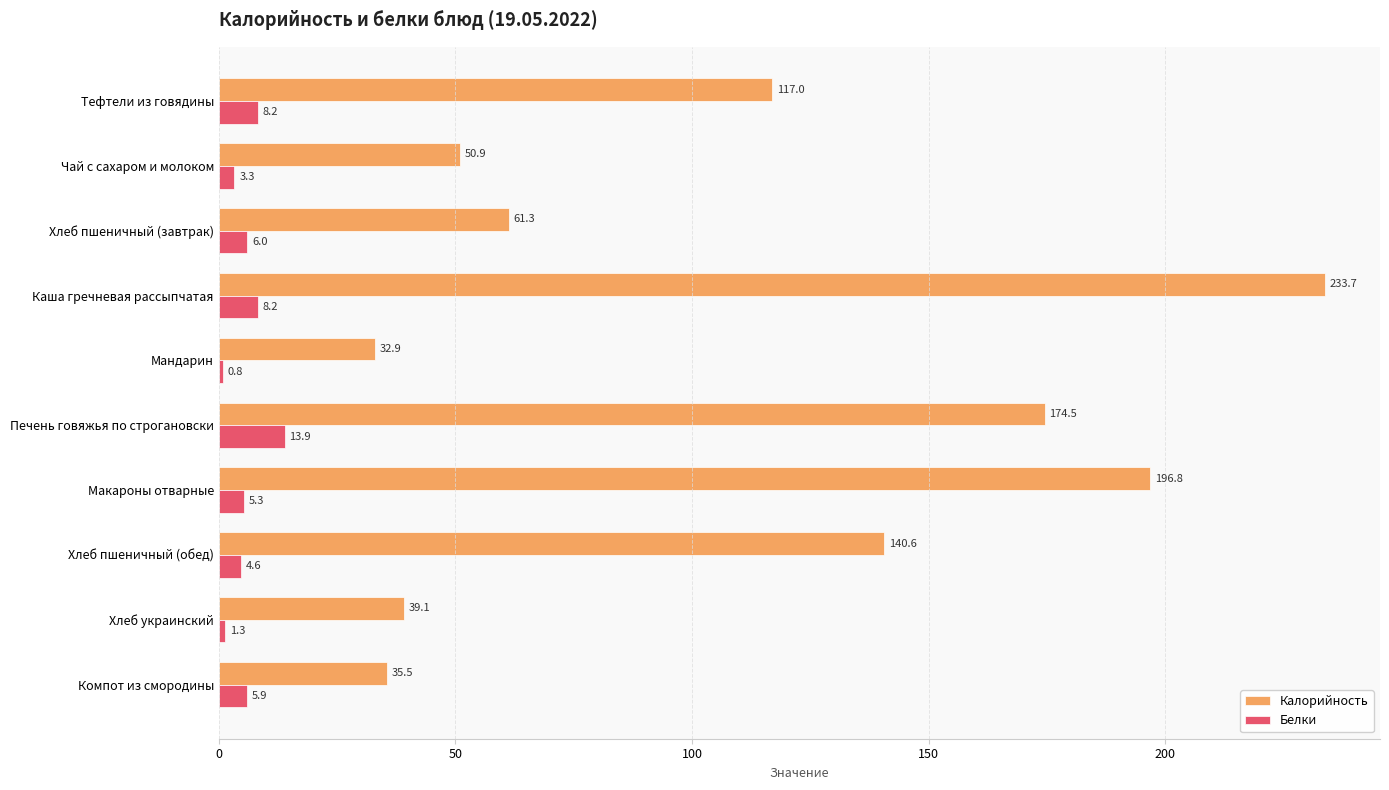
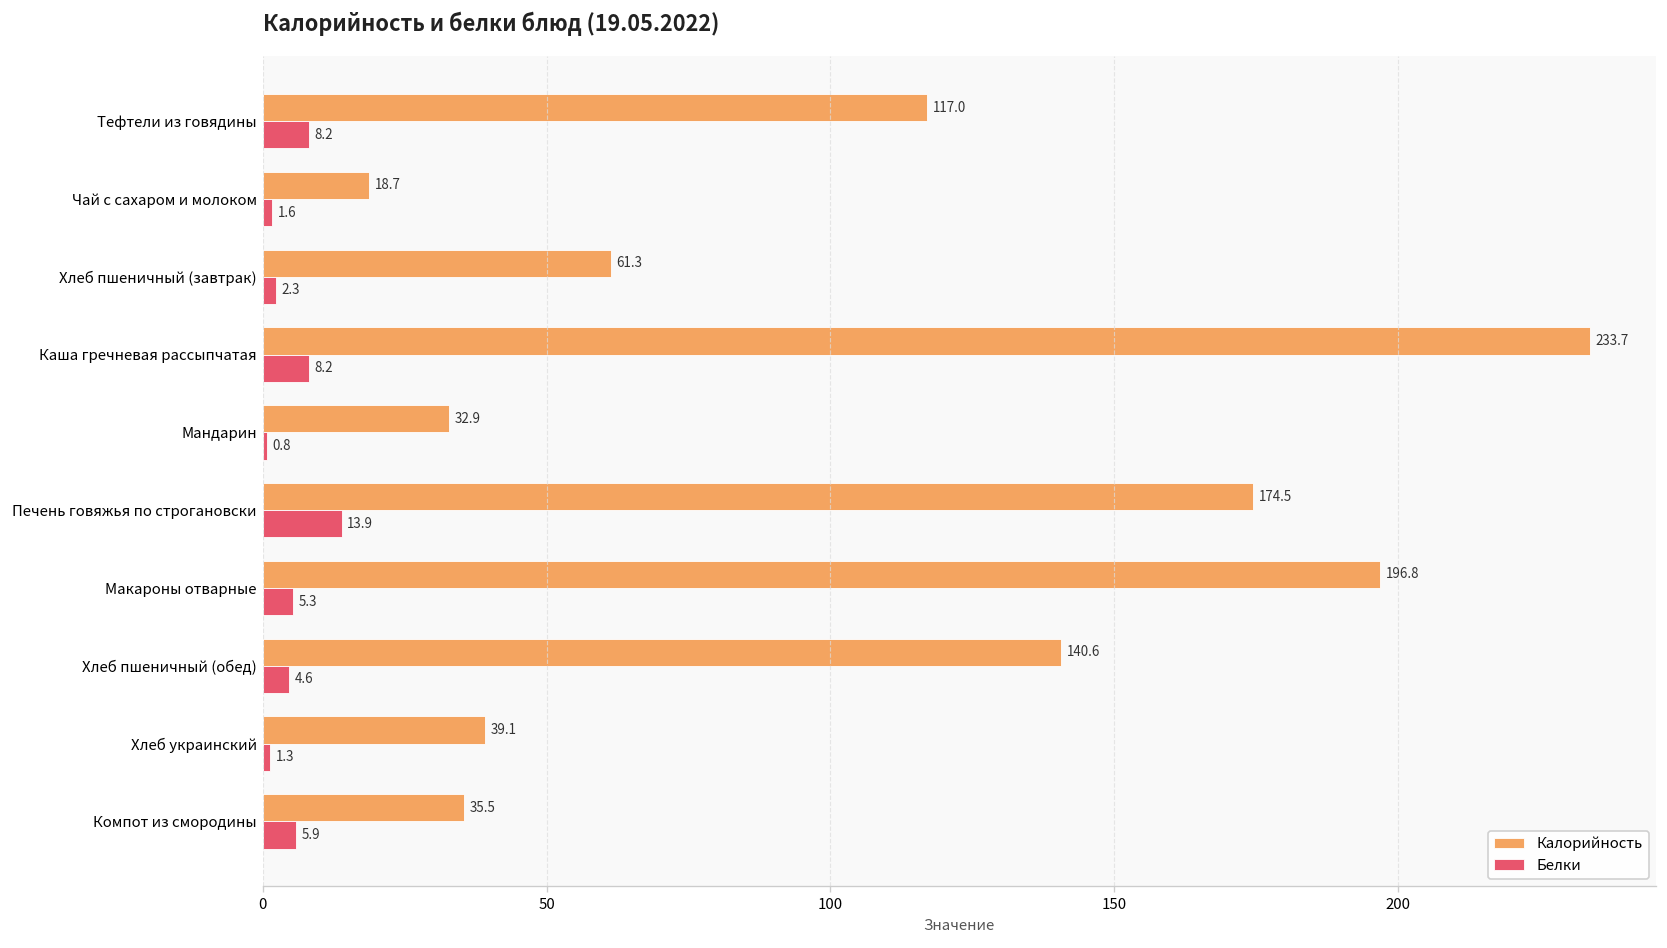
  {
    "Калорийность": {
      "Тефтели из говядины": 117.0,
-     "Чай с сахаром и молоком": 50.9,
+     "Чай с сахаром и молоком": 18.7,
      "Хлеб пшеничный (завтрак)": 61.3,
      "Каша гречневая рассыпчатая": 233.7,
      "Мандарин": 32.9,
      "Печень говяжья по строгановски": 174.5,
      "Макароны отварные": 196.8,
      "Хлеб пшеничный (обед)": 140.6,
      "Хлеб украинский": 39.1,
      "Компот из смородины": 35.5
    },
    "Белки": {
      "Тефтели из говядины": 8.2,
-     "Чай с сахаром и молоком": 3.3,
-     "Хлеб пшеничный (завтрак)": 6.0,
+     "Чай с сахаром и молоком": 1.6,
+     "Хлеб пшеничный (завтрак)": 2.3,
      "Каша гречневая рассыпчатая": 8.2,
      "Мандарин": 0.8,
      "Печень говяжья по строгановски": 13.9,
      "Макароны отварные": 5.3,
      "Хлеб пшеничный (обед)": 4.6,
      "Хлеб украинский": 1.3,
      "Компот из смородины": 5.9
    }
  }
